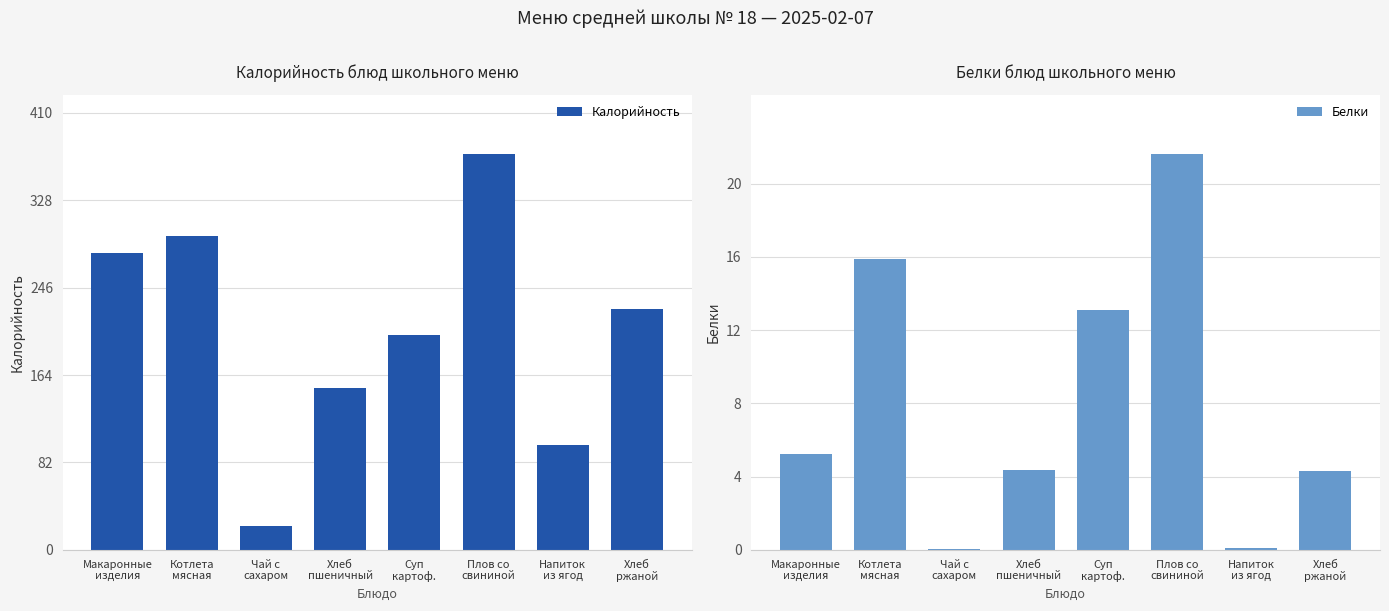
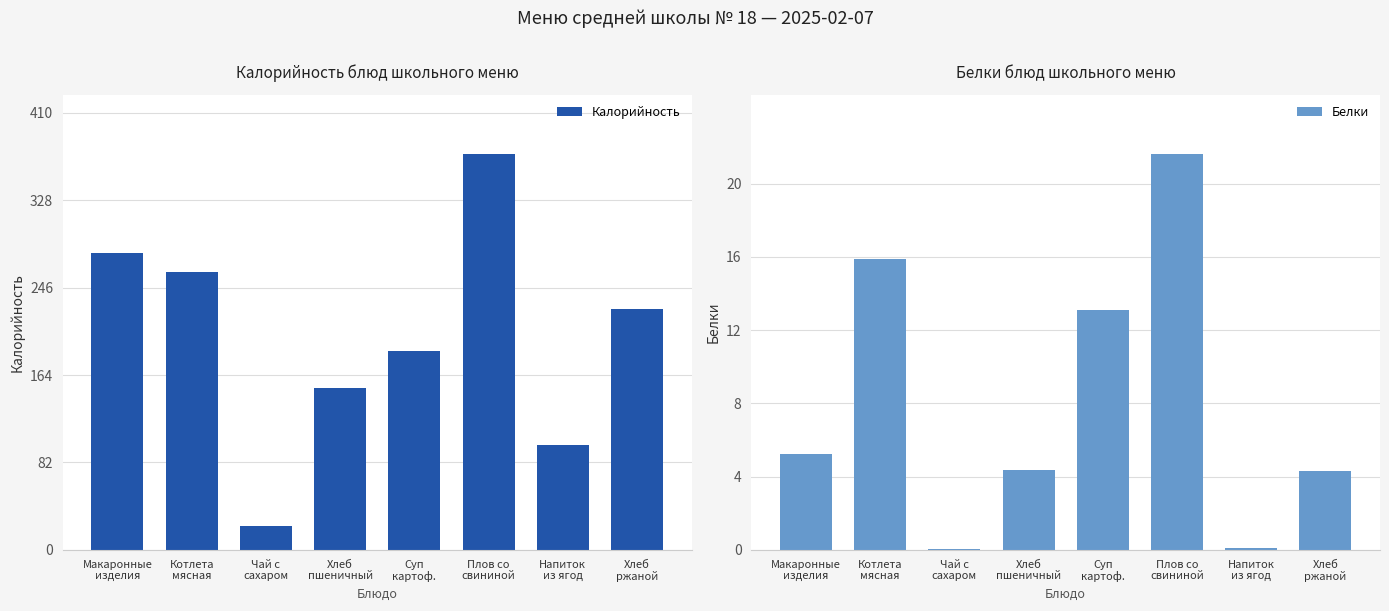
  {
    "Калорийность блюд школьного меню": {
      "Макаронные изделия": 278,
-     "Котлета мясная": 294,
+     "Котлета мясная": 261,
      "Чай с сахаром": 22,
      "Хлеб пшеничный": 152,
-     "Суп картоф.": 202,
+     "Суп картоф.": 186,
      "Плов со свининой": 371,
      "Напиток из ягод": 99,
      "Хлеб ржаной": 226
    },
    "Белки блюд школьного меню": {
      "Макаронные изделия": 5.3,
      "Котлета мясная": 15.9,
      "Хлеб пшеничный": 4.4,
      "Суп картоф.": 13.1,
      "Плов со свининой": 21.6,
      "Хлеб ржаной": 4.3
    }
  }
